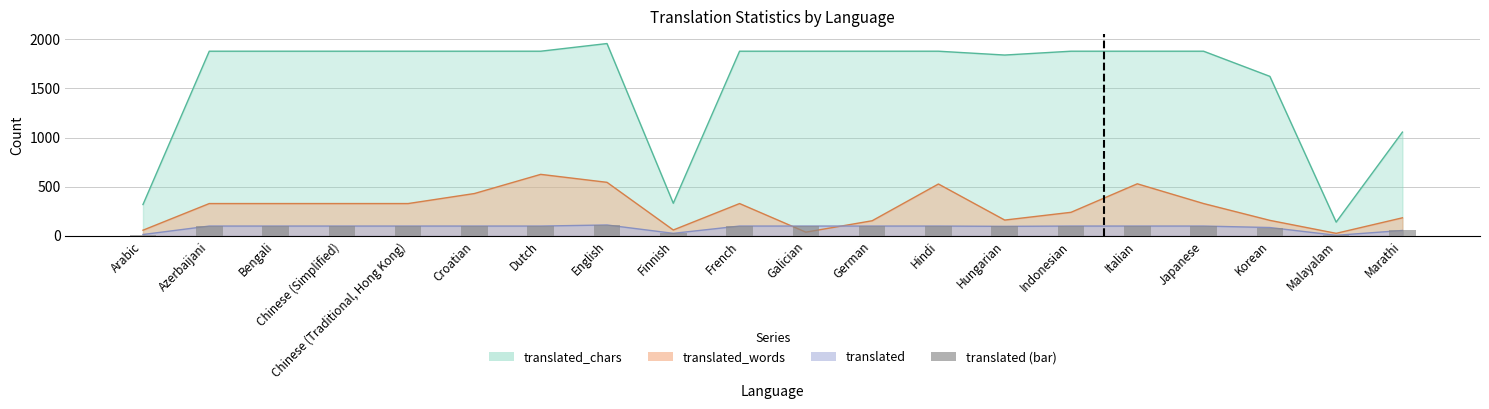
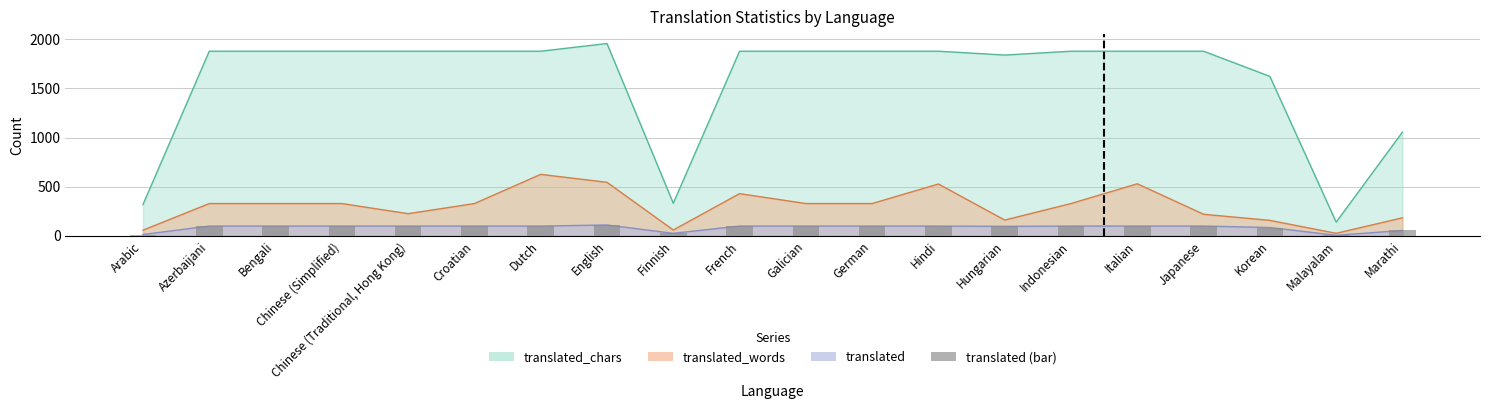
  {
    "translated_words": {
      "Arabic": 100,
      "Azerbaijani": 300,
      "Bengali": 300,
      "Chinese (Simplified)": 300,
-     "Chinese (Traditional, Hong Kong)": 300,
-     "Croatian": 400,
+     "Chinese (Traditional, Hong Kong)": 200,
+     "Croatian": 300,
      "Dutch": 600,
      "English": 500,
      "Finnish": 100,
-     "French": 300,
-     "Galician": 0,
-     "German": 200,
+     "French": 400,
+     "Galician": 300,
+     "German": 300,
      "Hindi": 500,
      "Hungarian": 200,
-     "Indonesian": 200,
+     "Indonesian": 300,
      "Italian": 500,
-     "Japanese": 300,
+     "Japanese": 200,
      "Korean": 200,
      "Marathi": 200
    }
  }
